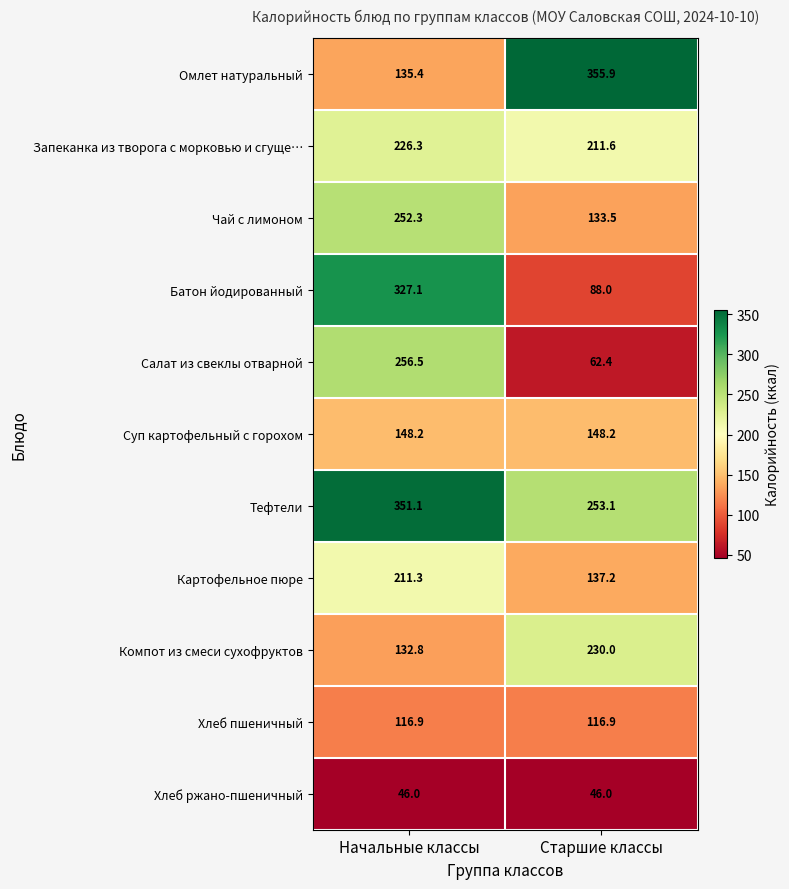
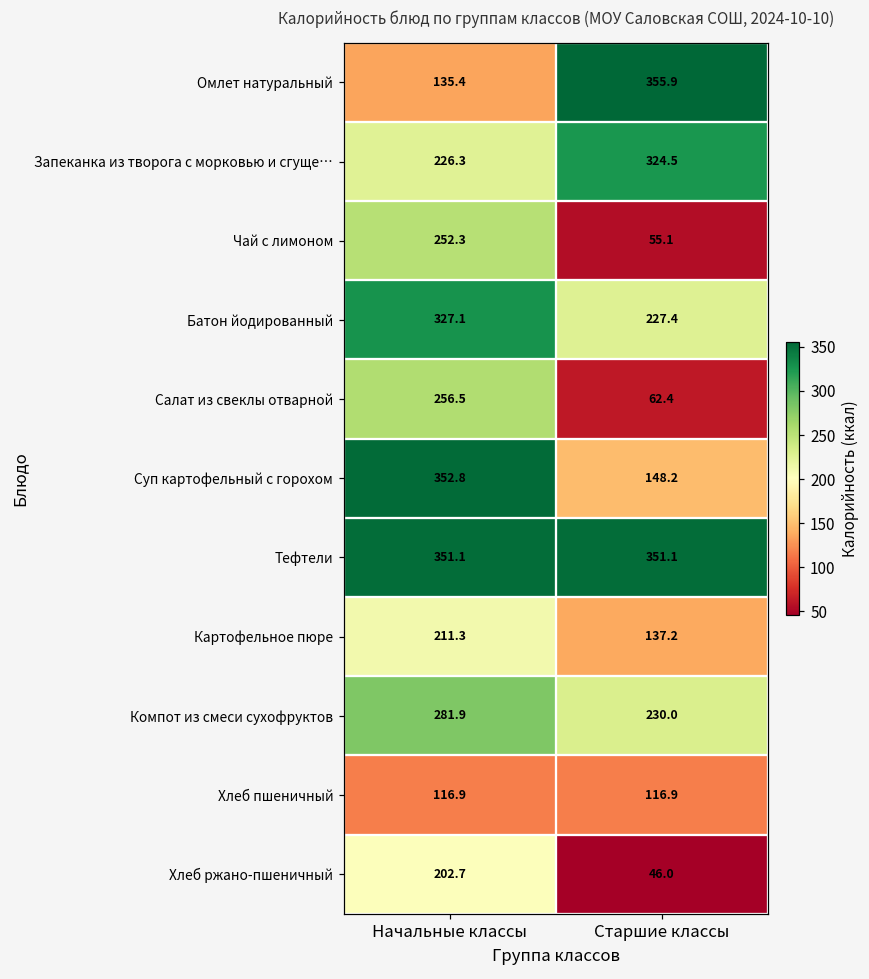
  {
    "Омлет натуральный": {
      "Начальные классы": 135.4,
      "Старшие классы": 355.9
    },
    "Запеканка из творога с морковью и сгуще…": {
      "Начальные классы": 226.3,
-     "Старшие классы": 211.6
+     "Старшие классы": 324.5
    },
    "Чай с лимоном": {
      "Начальные классы": 252.3,
-     "Старшие классы": 133.5
+     "Старшие классы": 55.1
    },
    "Батон йодированный": {
      "Начальные классы": 327.1,
-     "Старшие классы": 88.0
+     "Старшие классы": 227.4
    },
    "Салат из свеклы отварной": {
      "Начальные классы": 256.5,
      "Старшие классы": 62.4
    },
    "Суп картофельный с горохом": {
-     "Начальные классы": 148.2,
+     "Начальные классы": 352.8,
      "Старшие классы": 148.2
    },
    "Тефтели": {
      "Начальные классы": 351.1,
-     "Старшие классы": 253.1
+     "Старшие классы": 351.1
    },
    "Картофельное пюре": {
      "Начальные классы": 211.3,
      "Старшие классы": 137.2
    },
    "Компот из смеси сухофруктов": {
-     "Начальные классы": 132.8,
+     "Начальные классы": 281.9,
      "Старшие классы": 230.0
    },
    "Хлеб пшеничный": {
      "Начальные классы": 116.9,
      "Старшие классы": 116.9
    },
    "Хлеб ржано-пшеничный": {
-     "Начальные классы": 46.0,
+     "Начальные классы": 202.7,
      "Старшие классы": 46.0
    }
  }
